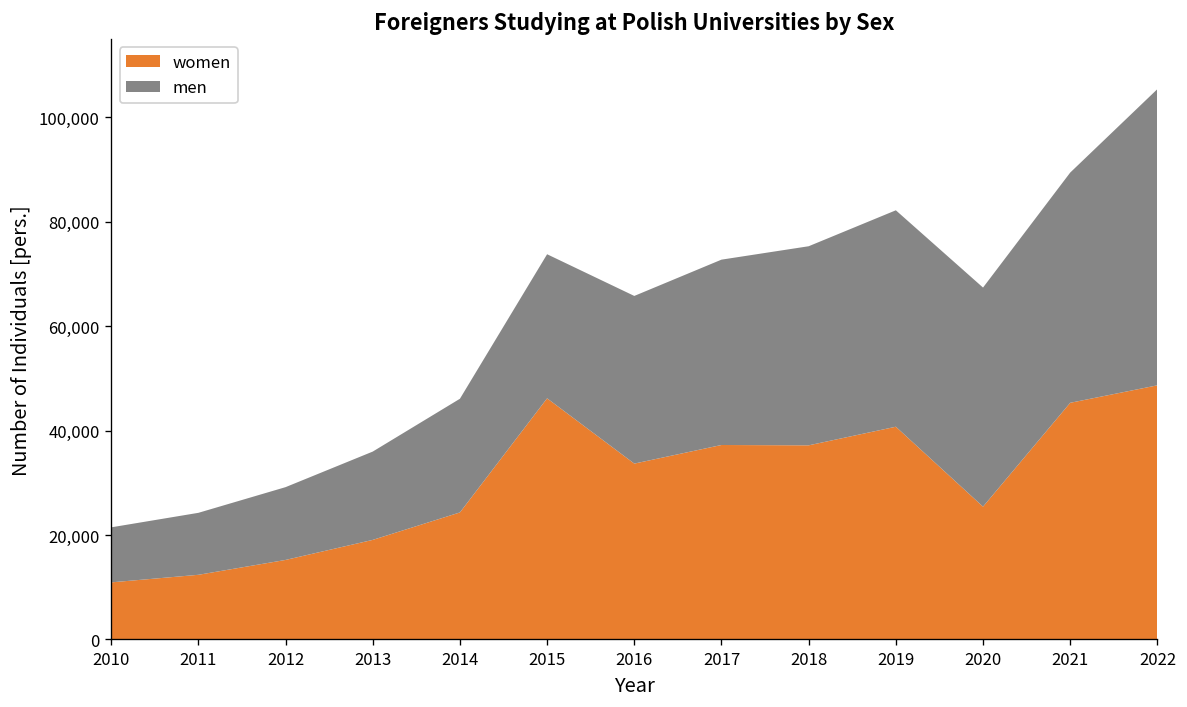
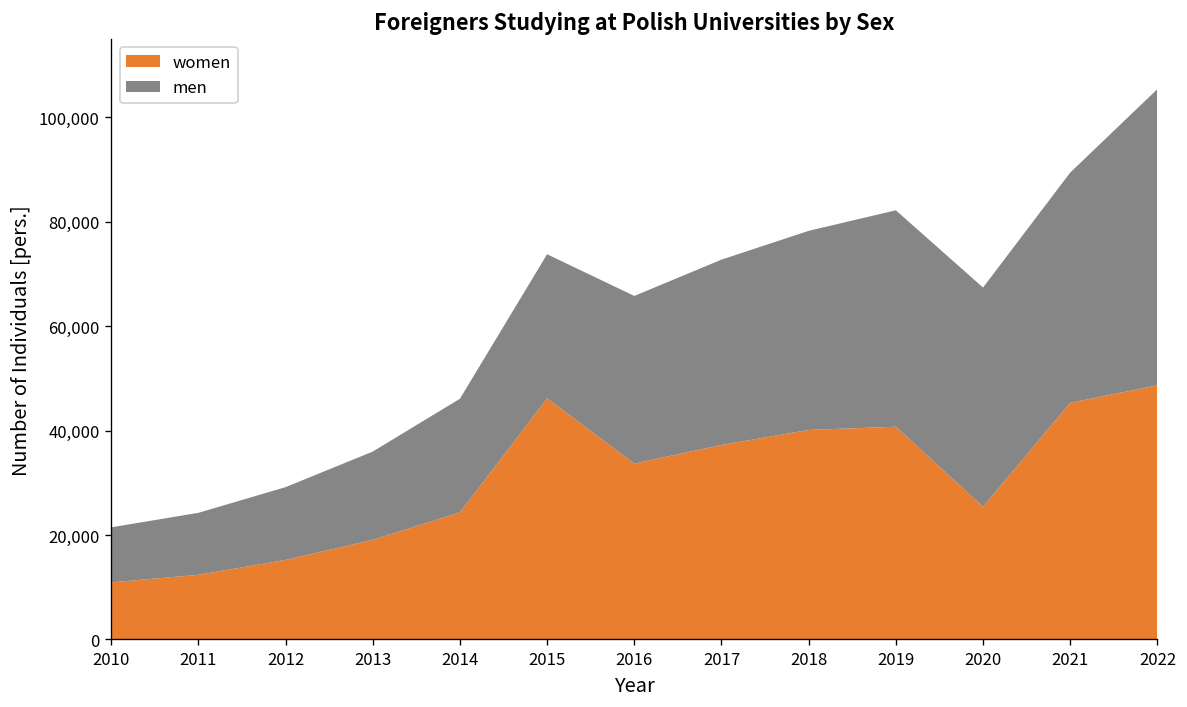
  {
    "women": {
      "2010": "11,000",
      "2011": "12,000",
      "2012": "15,000",
      "2013": "19,000",
      "2014": "24,000",
      "2015": "46,000",
      "2016": "34,000",
      "2017": "37,000",
-     "2018": "37,000",
+     "2018": "40,000",
      "2019": "41,000",
      "2020": "25,000",
      "2021": "45,000",
      "2022": "49,000"
    },
    "men": {
      "2010": "11,000",
      "2011": "12,000",
      "2012": "14,000",
      "2013": "17,000",
      "2014": "22,000",
      "2015": "28,000",
      "2016": "32,000",
      "2017": "35,000",
      "2018": "38,000",
      "2019": "41,000",
      "2020": "42,000",
      "2021": "44,000",
      "2022": "57,000"
    }
  }
